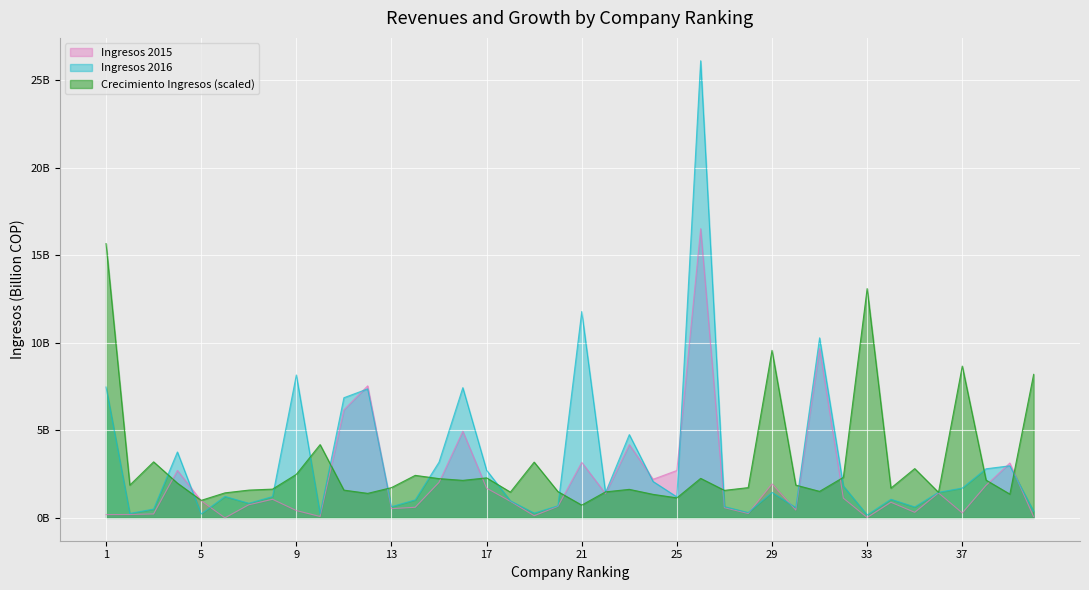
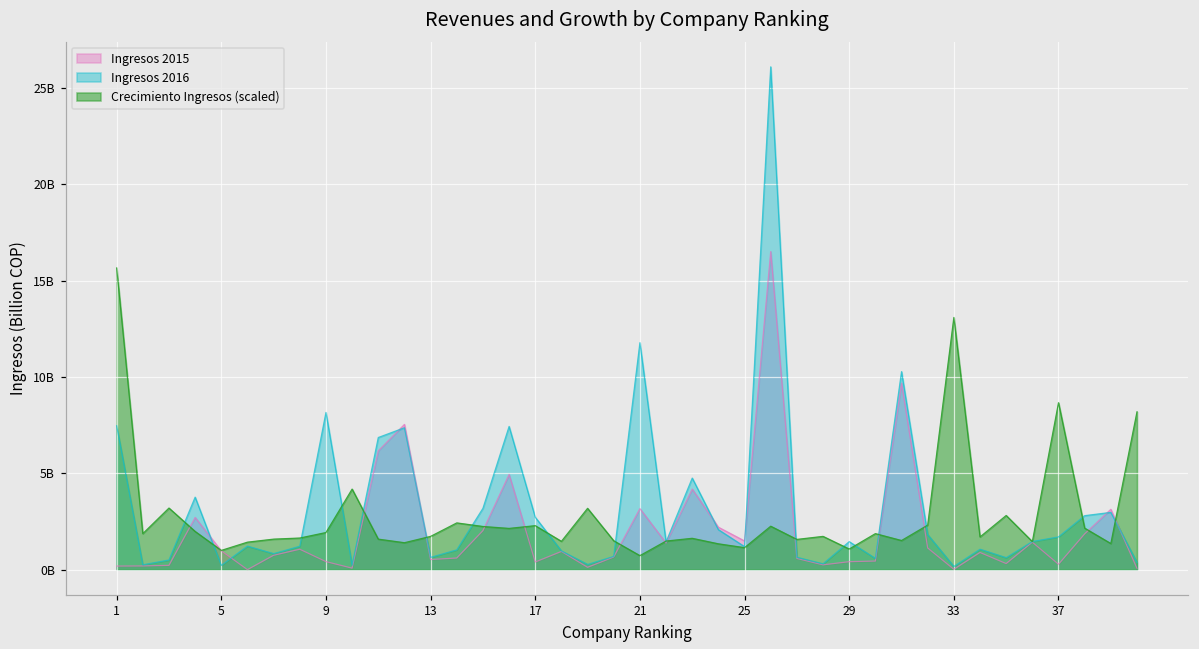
  {
    "Ingresos 2015": {
      "1": 200000000,
      "9": 400000000,
-     "17": 1700000000,
+     "17": 400000000,
      "21": 3200000000,
-     "25": 2700000000,
-     "29": 1900000000,
+     "25": 1500000000,
+     "29": 400000000,
      "33": 0,
      "37": 300000000
    },
    "Ingresos 2016": {
      "1": 7500000000,
      "5": 200000000,
      "9": 8200000000,
      "17": 2700000000,
      "21": 11800000000,
      "29": 1500000000,
      "33": 200000000,
      "37": 1700000000
    },
    "Crecimiento Ingresos (scaled)": {
      "1": 15700000000,
-     "9": 2500000000,
+     "9": 1900000000,
      "13": 1700000000,
      "17": 2300000000,
      "21": 700000000,
-     "29": 9600000000,
+     "29": 1100000000,
      "33": 13100000000,
      "37": 8700000000
    }
  }
